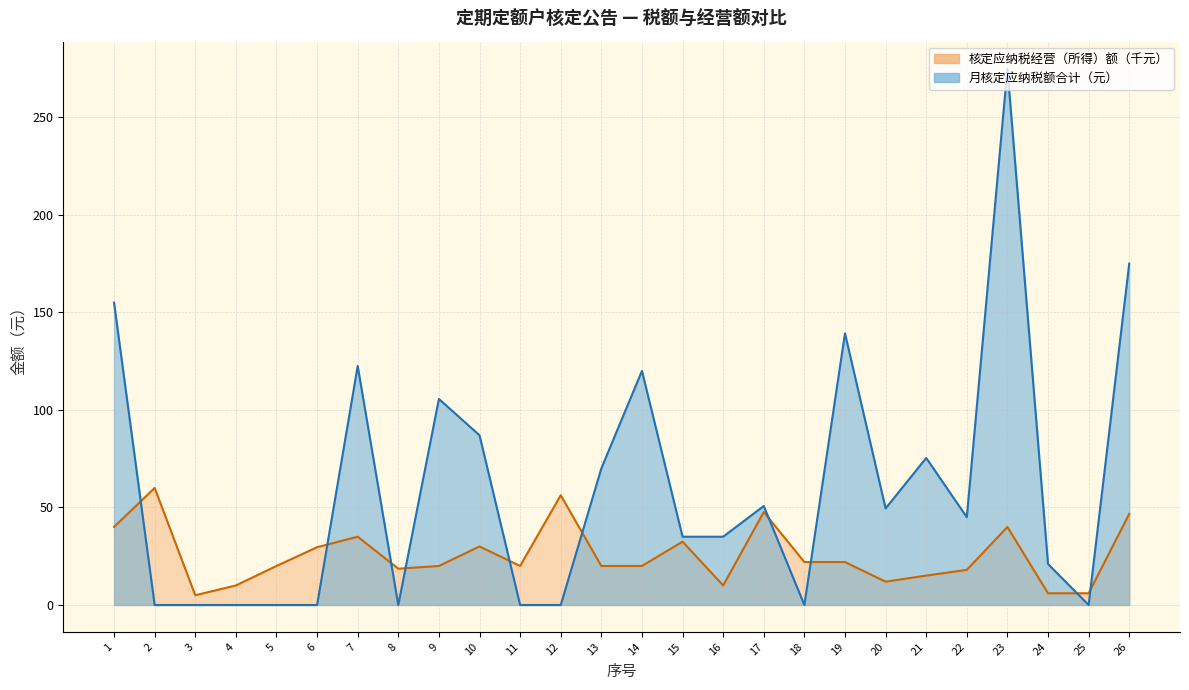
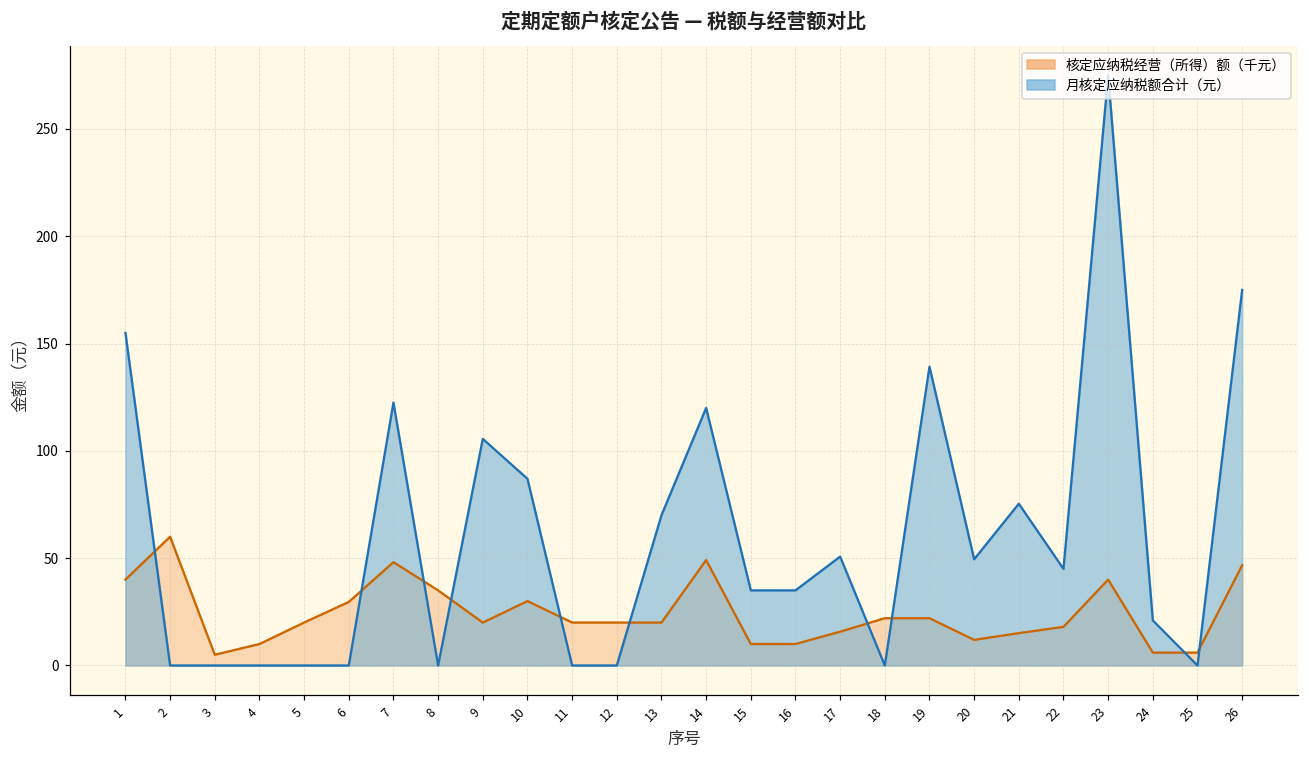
  {
    "核定应纳税经营（所得）额（千元）": {
      "1": 40,
      "2": 60,
      "3": 5,
      "4": 10,
      "5": 20,
      "6": 30,
-     "7": 35,
-     "8": 19,
+     "7": 48,
+     "8": 35,
      "9": 20,
      "10": 30,
      "11": 20,
-     "12": 56,
+     "12": 20,
      "13": 20,
-     "14": 20,
-     "15": 32,
+     "14": 49,
+     "15": 10,
      "16": 10,
-     "17": 48,
+     "17": 16,
      "18": 22,
      "19": 22,
      "20": 12,
      "21": 15,
      "22": 18,
      "23": 40,
      "24": 6,
      "25": 6,
      "26": 47
    },
    "月核定应纳税额合计（元）": {
      "1": 155,
      "2": 0,
      "3": 0,
      "4": 0,
      "5": 0,
      "6": 0,
      "7": 123,
      "8": 0,
      "9": 106,
      "10": 87,
      "11": 0,
      "12": 0,
      "13": 70,
      "14": 120,
      "15": 35,
      "16": 35,
      "17": 51,
      "18": 0,
      "19": 139,
      "20": 49,
      "21": 75,
      "22": 45,
      "24": 21,
      "25": 0,
      "26": 175
    }
  }
